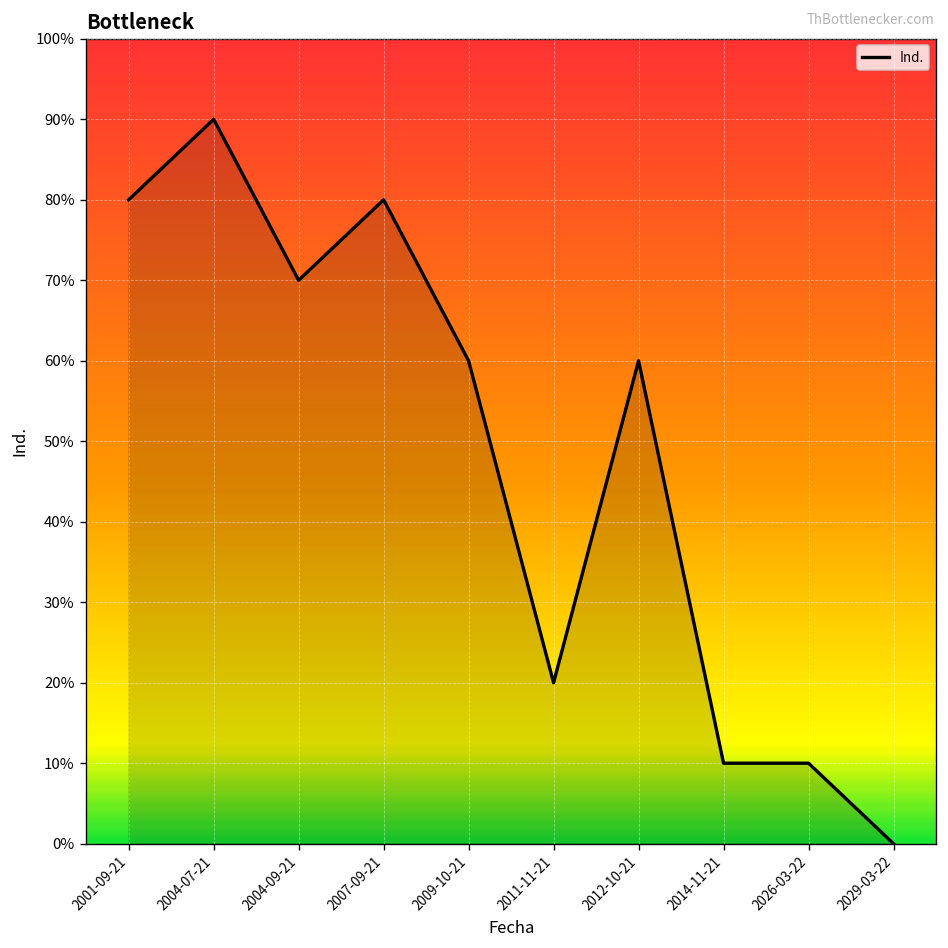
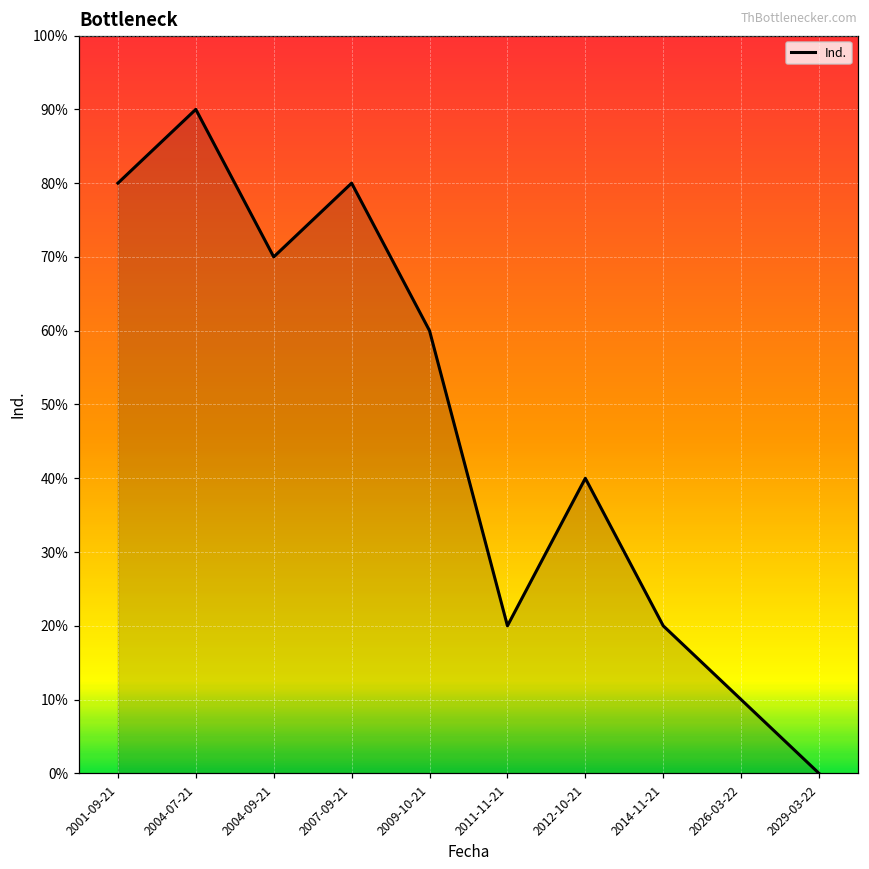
  {
    "2001-09-21": "80%",
    "2004-07-21": "90%",
    "2004-09-21": "70%",
    "2007-09-21": "80%",
    "2009-10-21": "60%",
    "2011-11-21": "20%",
-   "2012-10-21": "60%",
-   "2014-11-21": "10%",
+   "2012-10-21": "40%",
+   "2014-11-21": "20%",
    "2026-03-22": "10%",
    "2029-03-22": "0%"
  }
